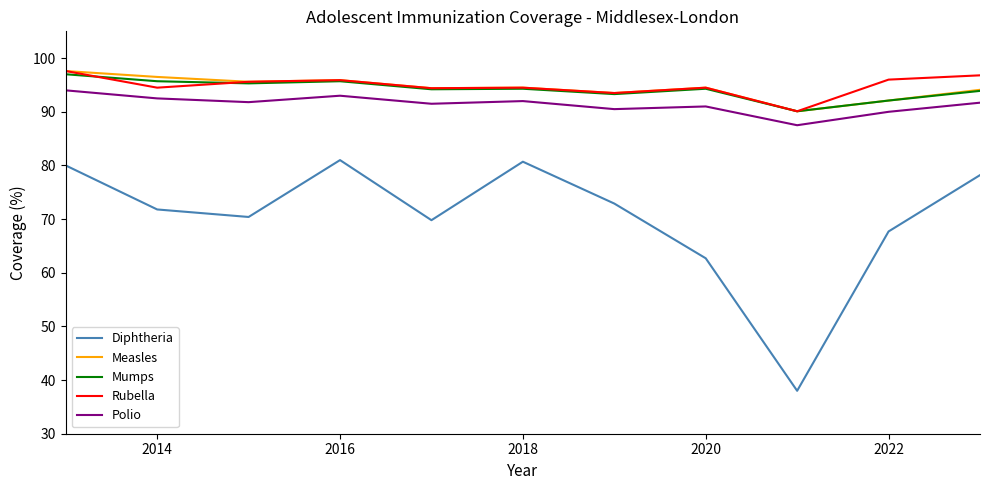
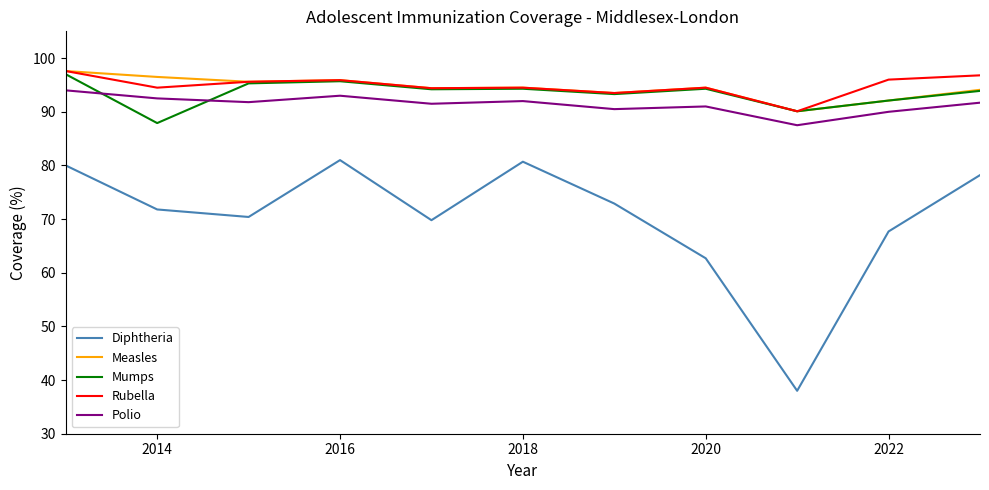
  {
    "Diphtheria": {
      "2014": 72,
      "2016": 81,
      "2018": 81,
      "2020": 63,
      "2022": 68
    },
    "Measles": {
      "2014": 97
    },
    "Mumps": {
-     "2014": 96
+     "2014": 88
    },
    "Rubella": {
      "2014": 95,
      "2022": 96
    },
    "Polio": {
      "2014": 93,
      "2016": 93,
      "2018": 92,
      "2020": 91,
      "2022": 90
    }
  }
